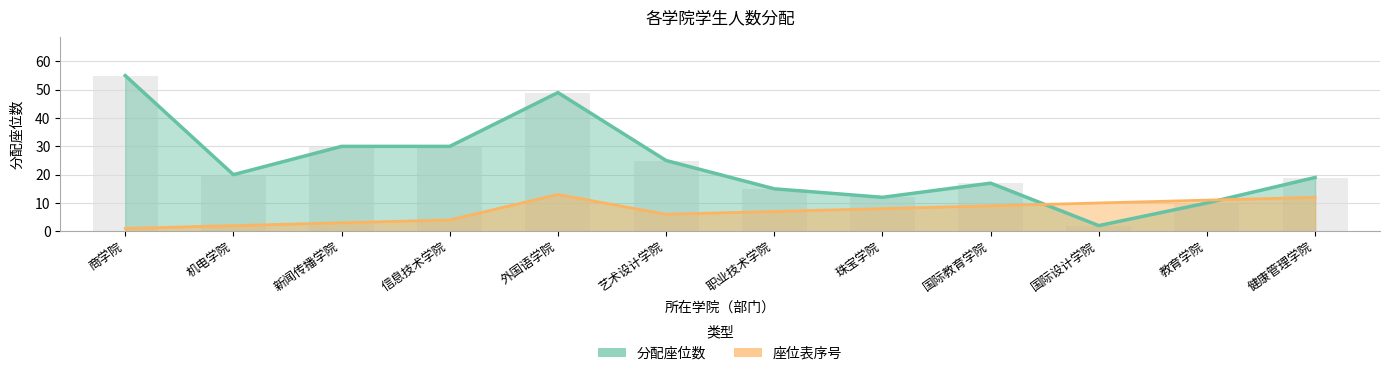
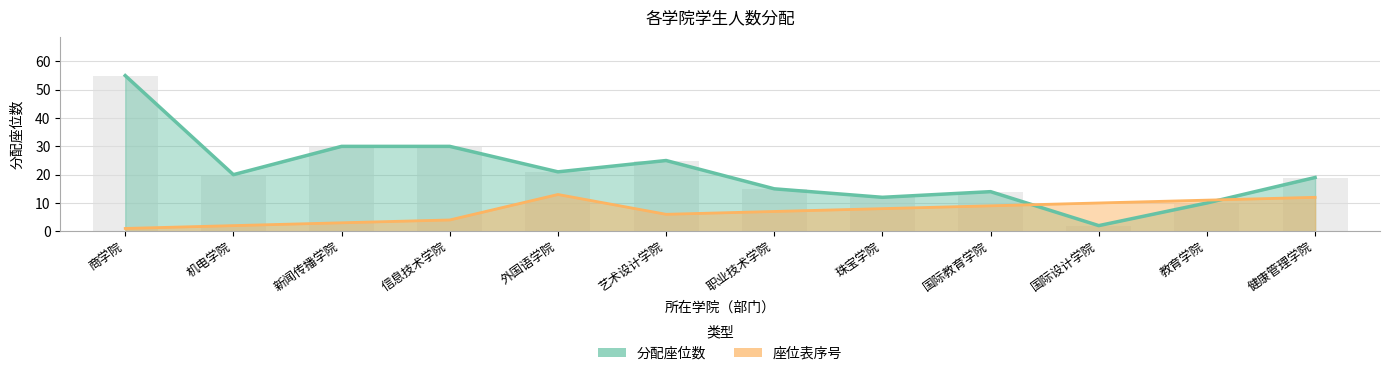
  {
    "分配座位数": {
      "商学院": 55,
      "机电学院": 20,
      "新闻传播学院": 30,
      "信息技术学院": 30,
-     "外国语学院": 49,
+     "外国语学院": 21,
      "艺术设计学院": 25,
      "职业技术学院": 15,
      "珠宝学院": 12,
-     "国际教育学院": 17,
+     "国际教育学院": 14,
      "国际设计学院": 2,
      "教育学院": 10,
      "健康管理学院": 19
    },
    "座位表序号": {
      "商学院": 1,
      "机电学院": 2,
      "新闻传播学院": 3,
      "信息技术学院": 4,
      "外国语学院": 13,
      "艺术设计学院": 6,
      "职业技术学院": 7,
      "珠宝学院": 8,
      "国际教育学院": 9,
      "国际设计学院": 10,
      "教育学院": 11,
      "健康管理学院": 12
    }
  }
